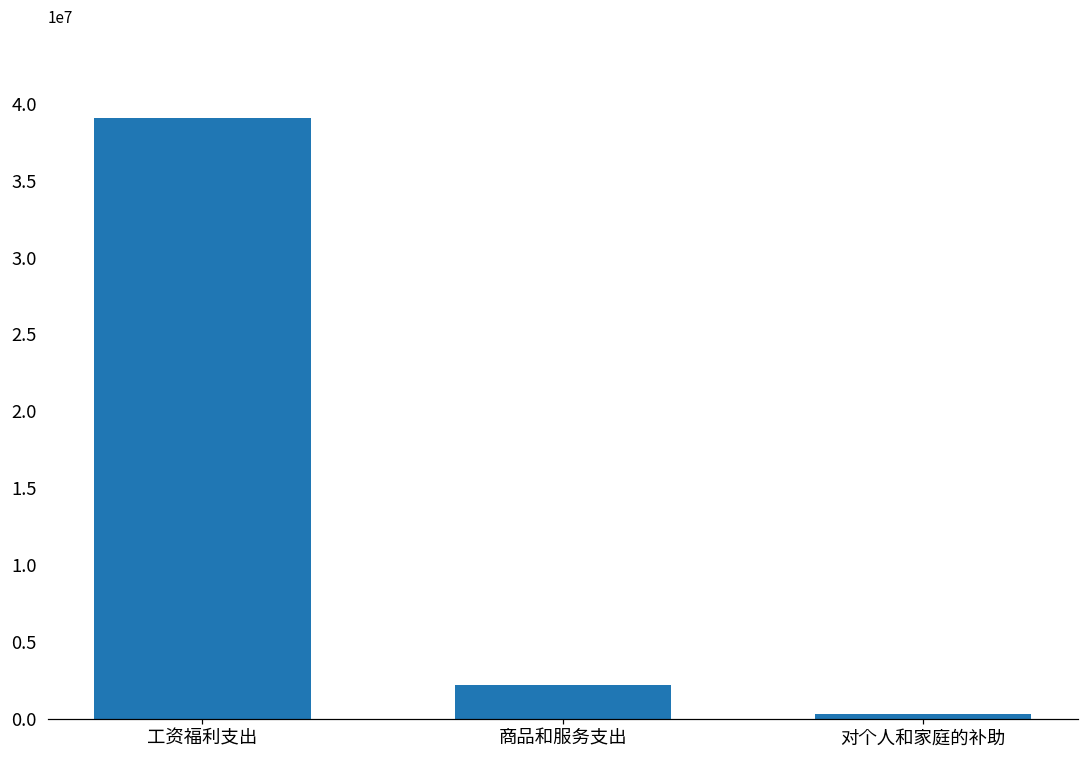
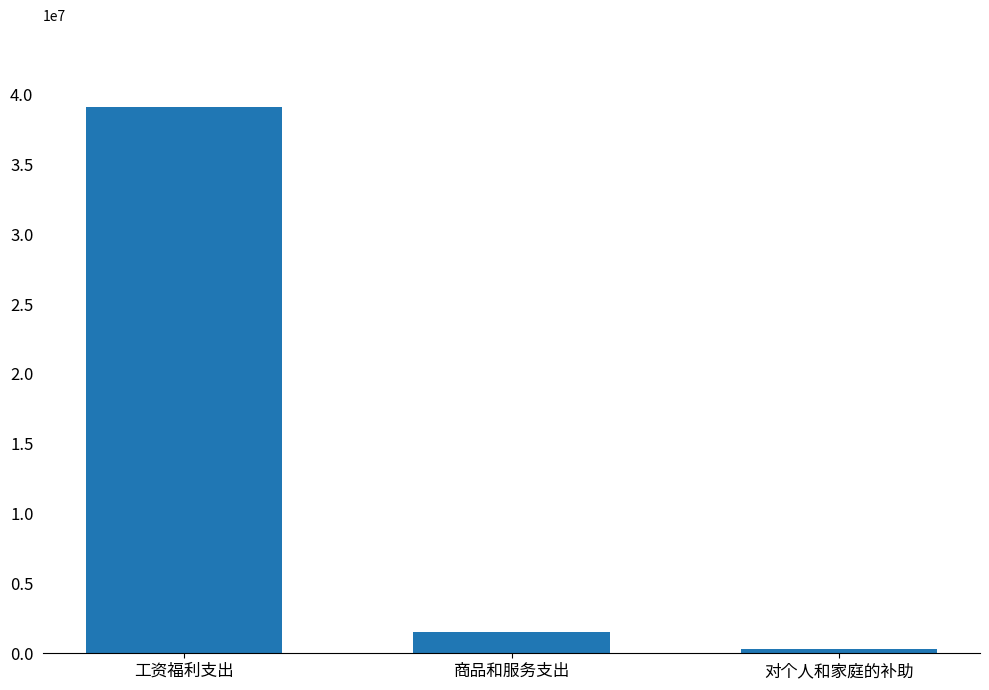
  {
    "工资福利支出": 39100000,
-   "商品和服务支出": 2200000,
+   "商品和服务支出": 1500000,
    "对个人和家庭的补助": 300000
  }
